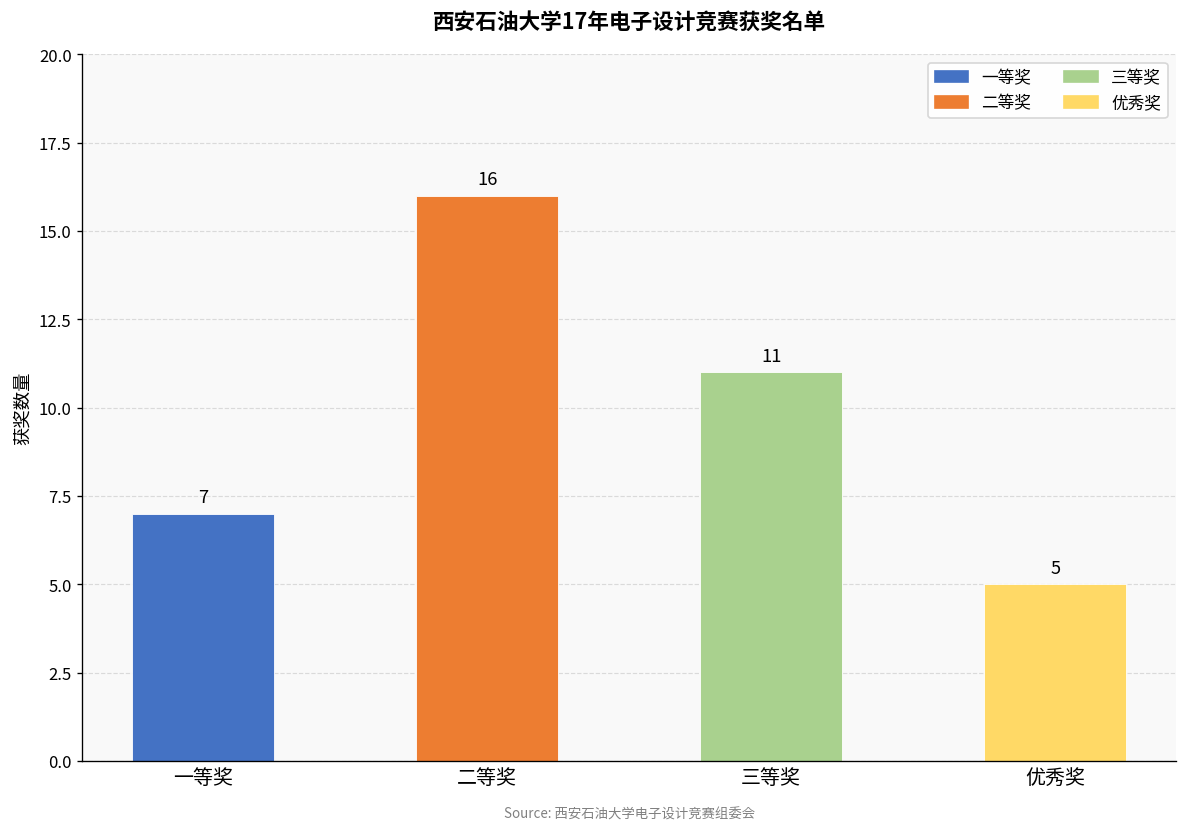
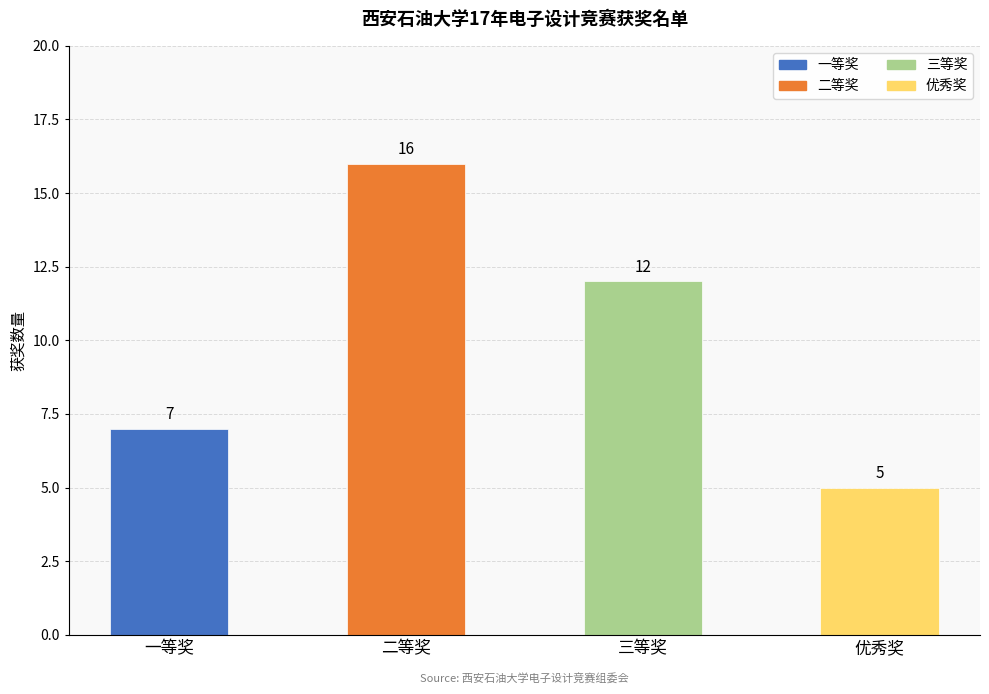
  {
    "一等奖": 7,
    "二等奖": 16,
-   "三等奖": 11,
+   "三等奖": 12,
    "优秀奖": 5
  }
